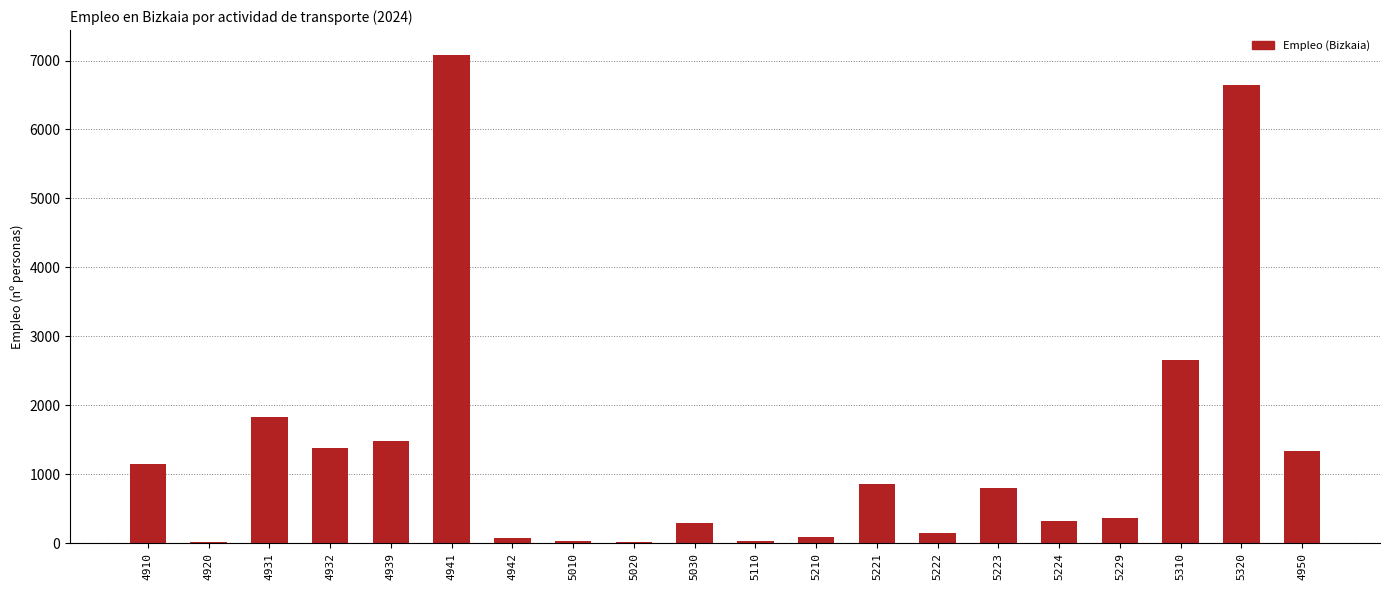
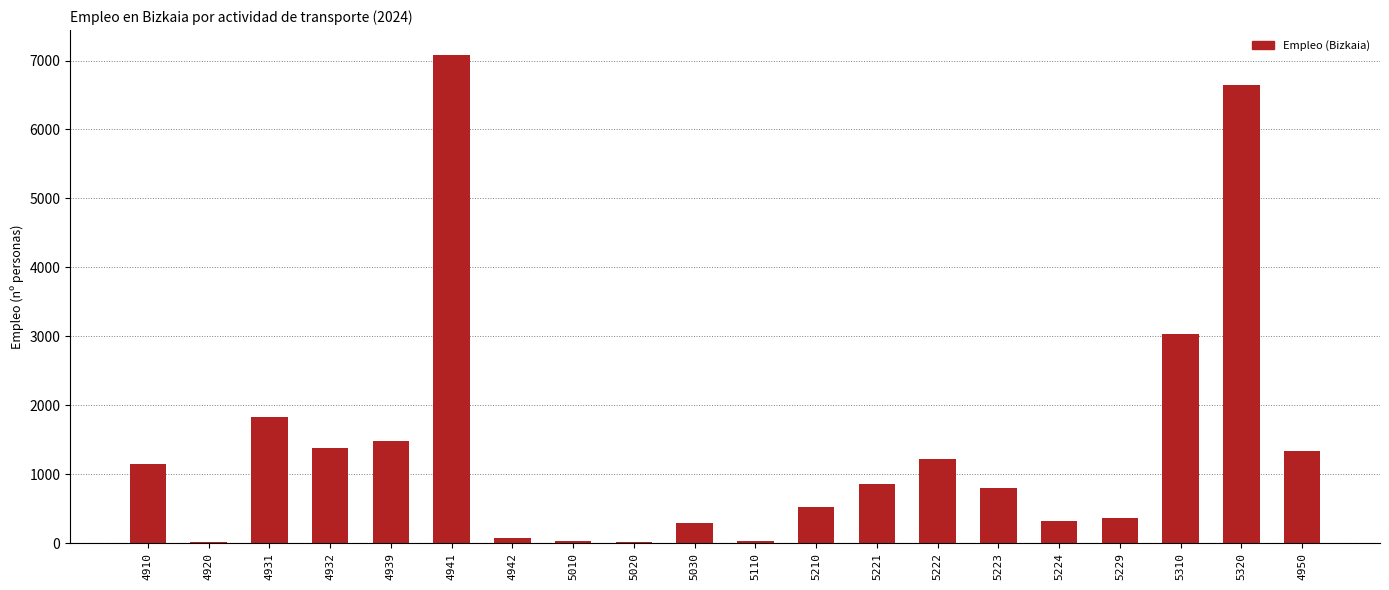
  {
    "4910": 1200,
    "4931": 1800,
    "4932": 1400,
    "4939": 1500,
    "4941": 7100,
    "4942": 100,
    "5030": 300,
-   "5210": 100,
+   "5210": 500,
    "5221": 900,
-   "5222": 200,
+   "5222": 1200,
    "5223": 800,
    "5224": 300,
    "5229": 400,
-   "5310": 2700,
+   "5310": 3000,
    "5320": 6600,
    "4950": 1300
  }
